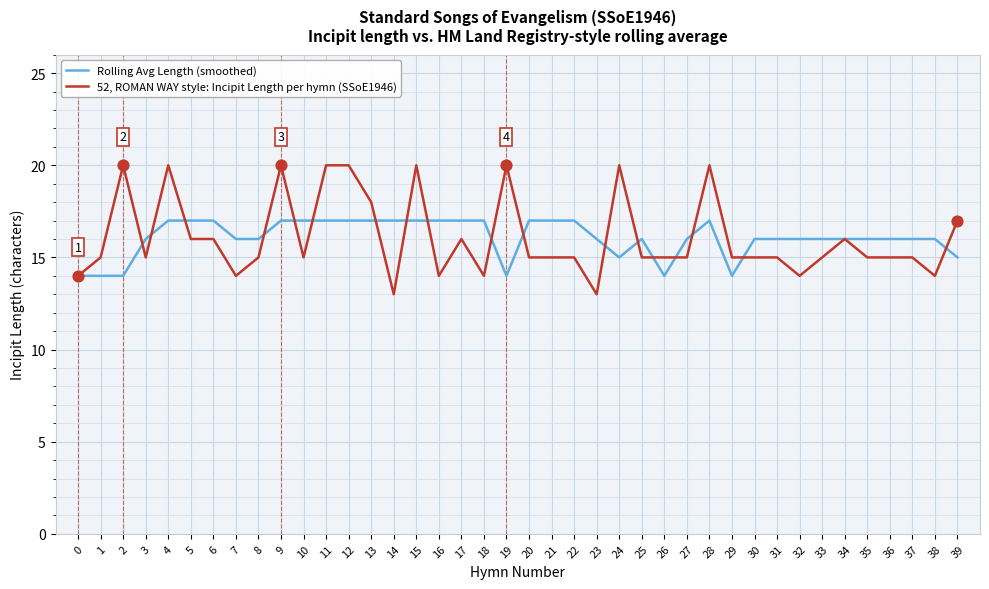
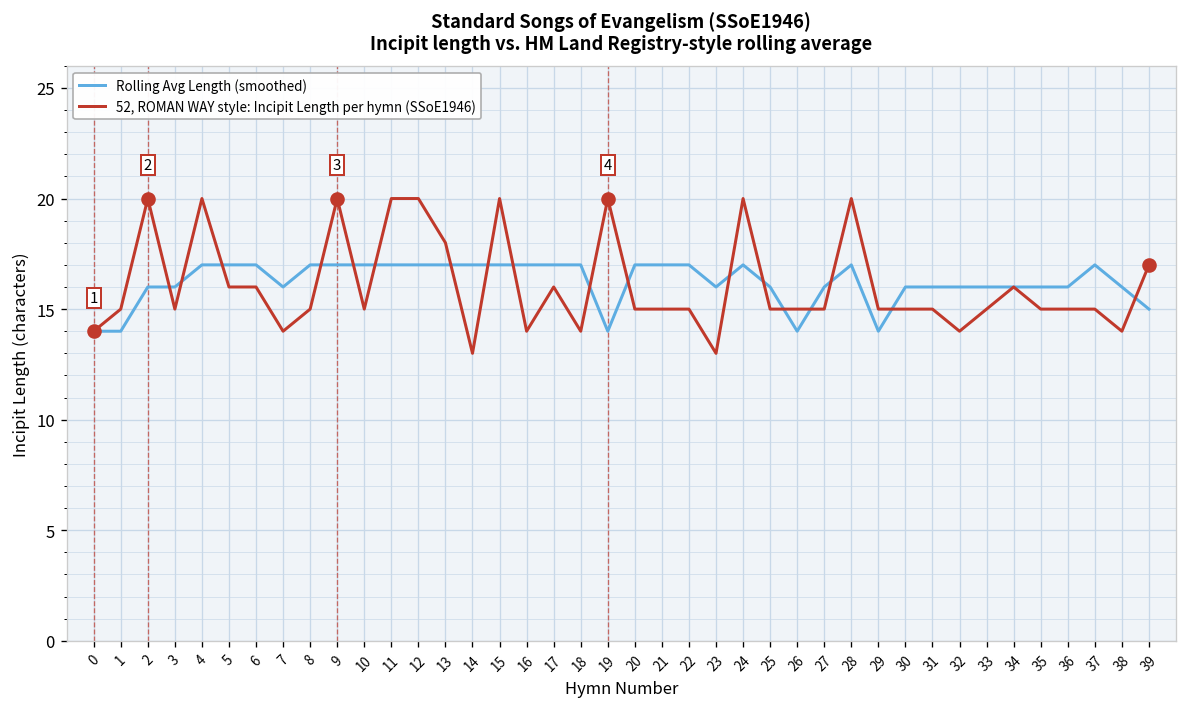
  {
    "Rolling Avg Length (smoothed)": {
      "1": 14,
-     "2": 14,
+     "2": 16,
      "3": 16,
      "4": 17,
      "5": 17,
      "6": 17,
      "7": 16,
-     "8": 16,
+     "8": 17,
      "9": 17,
      "10": 17,
      "11": 17,
      "12": 17,
      "13": 17,
      "14": 17,
      "15": 17,
      "16": 17,
      "17": 17,
      "18": 17,
      "19": 14,
      "20": 17,
      "21": 17,
      "22": 17,
      "23": 16,
-     "24": 15,
+     "24": 17,
      "25": 16,
      "26": 14,
      "27": 16,
      "28": 17,
      "29": 14,
      "30": 16,
      "31": 16,
      "32": 16,
      "33": 16,
      "35": 16,
      "36": 16,
-     "37": 16,
+     "37": 17,
      "38": 16,
      "39": 15
    }
  }
